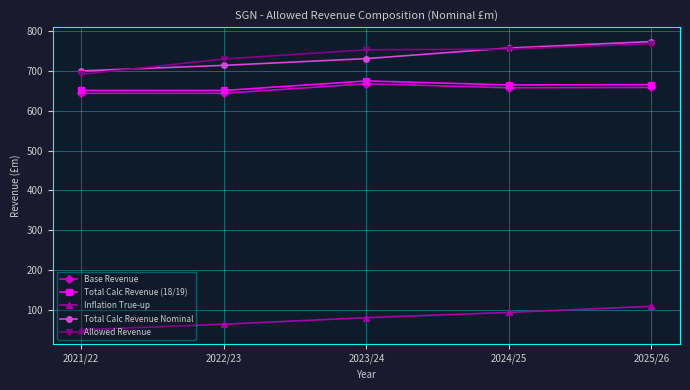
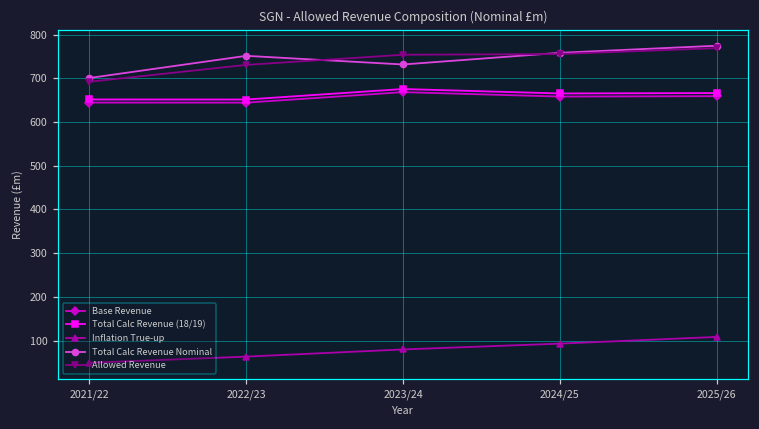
  {
    "Total Calc Revenue (18/19)": {
      "2021/22": 650,
      "2022/23": 650,
      "2023/24": 680,
      "2024/25": 670,
      "2025/26": 670
    },
    "Total Calc Revenue Nominal": {
      "2021/22": 700,
-     "2022/23": 710,
+     "2022/23": 750,
      "2023/24": 730
    }
  }
